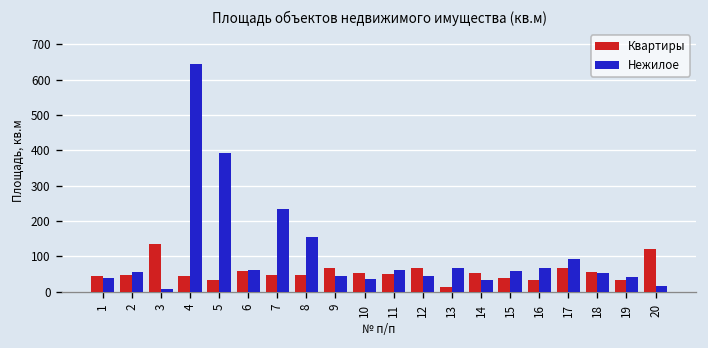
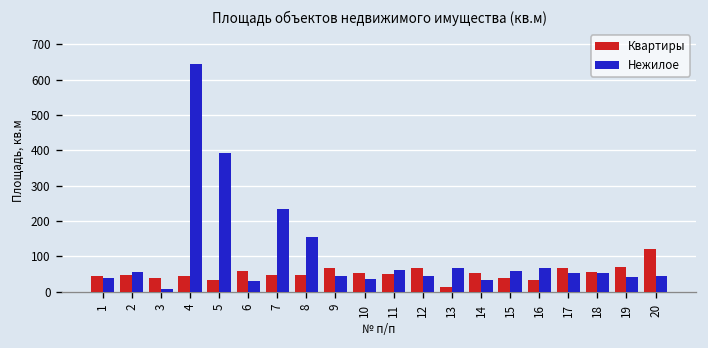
  {
    "Квартиры": {
      "1": 50,
      "2": 50,
-     "3": 140,
+     "3": 40,
      "4": 40,
      "5": 30,
      "6": 60,
      "7": 50,
      "8": 50,
      "9": 70,
      "10": 50,
      "11": 50,
      "12": 70,
      "13": 10,
      "14": 50,
      "15": 40,
      "16": 30,
      "17": 70,
      "18": 60,
-     "19": 30,
+     "19": 70,
      "20": 120
    },
    "Нежилое": {
      "1": 40,
      "2": 60,
      "3": 10,
      "4": 640,
      "5": 390,
-     "6": 60,
+     "6": 30,
      "7": 230,
      "8": 160,
      "9": 40,
      "10": 40,
      "11": 60,
      "12": 40,
      "13": 70,
      "14": 30,
      "15": 60,
      "16": 70,
-     "17": 90,
+     "17": 50,
      "18": 50,
      "19": 40,
-     "20": 20
+     "20": 40
    }
  }
